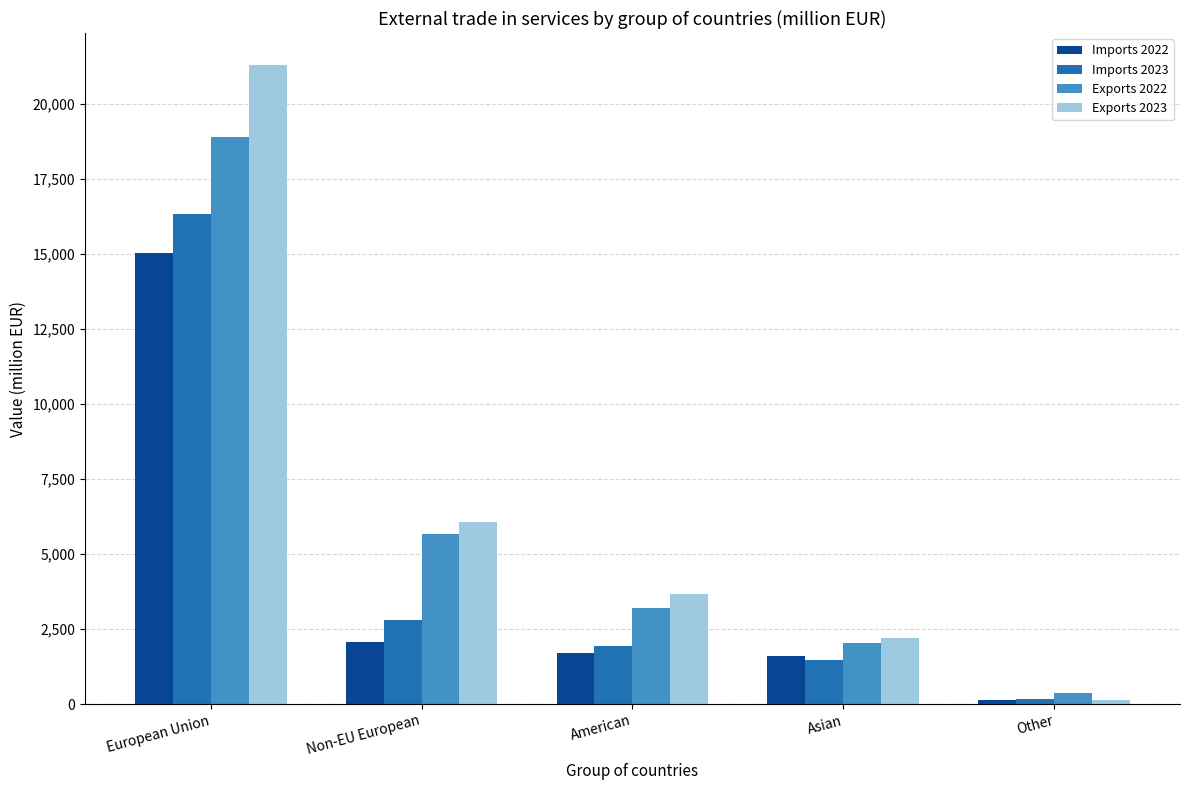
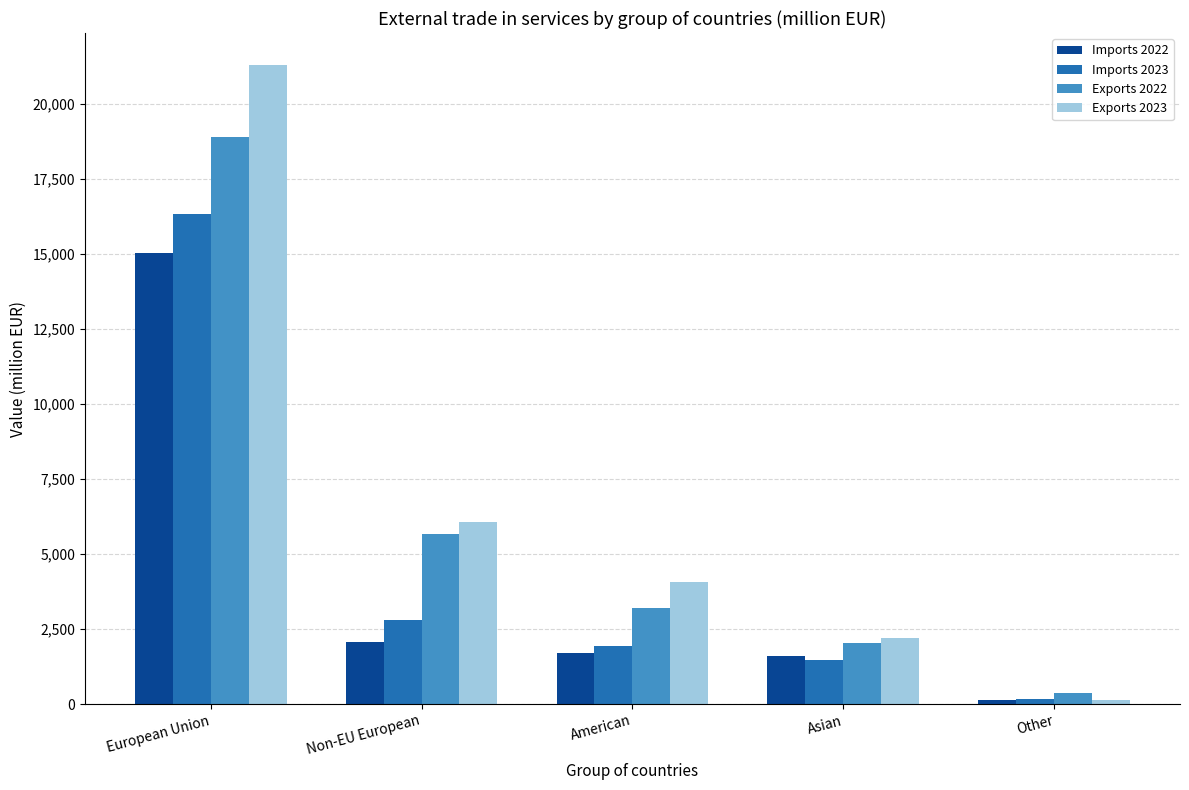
  {
    "Imports 2022": {
      "European Union": "15,000",
      "Non-EU European": "2,100",
      "American": "1,700",
      "Asian": "1,600",
      "Other": "100"
    },
    "Exports 2023": {
      "European Union": "21,300",
      "Non-EU European": "6,100",
-     "American": "3,700",
+     "American": "4,100",
      "Asian": "2,200",
      "Other": "100"
    }
  }
